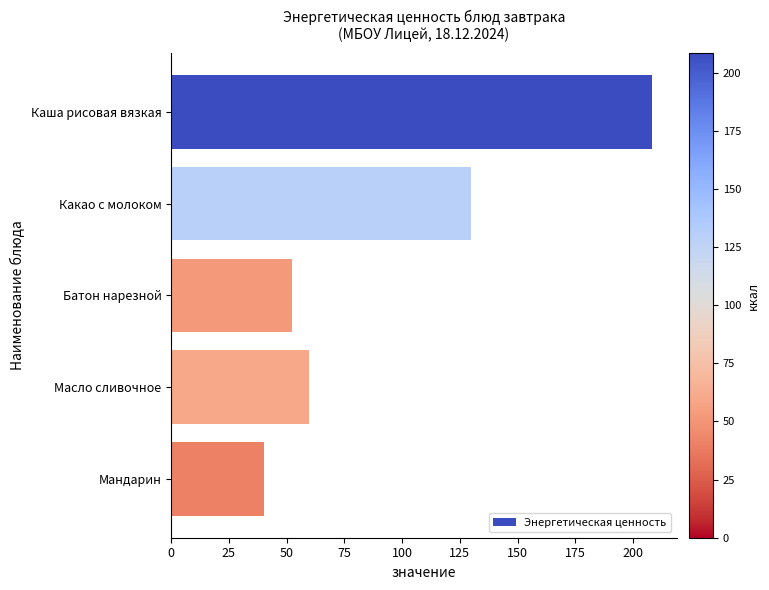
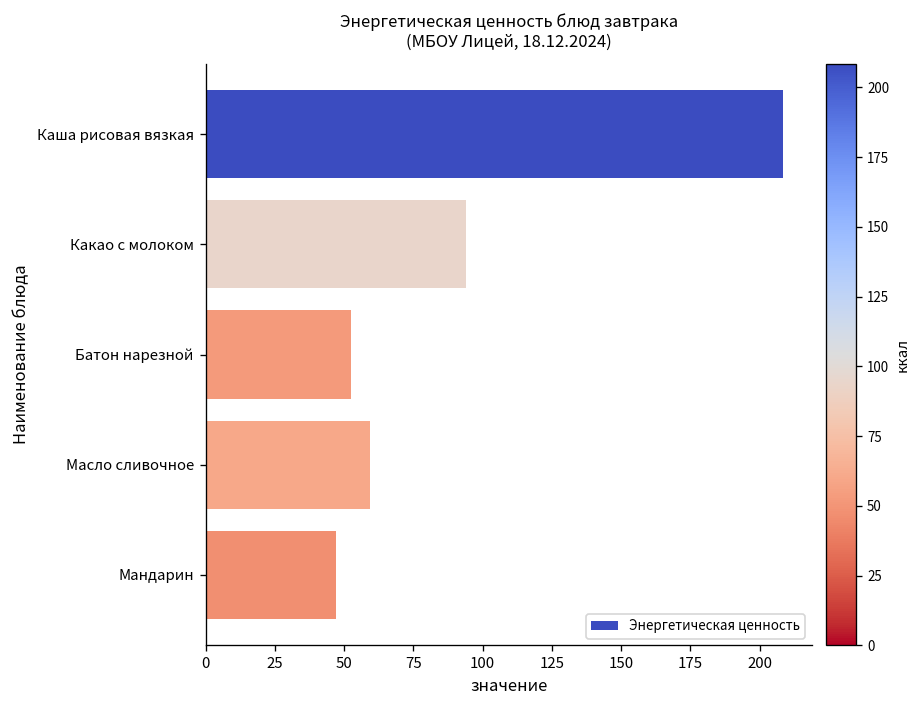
  {
    "Каша рисовая вязкая": 208,
-   "Какао с молоком": 130,
+   "Какао с молоком": 94,
    "Батон нарезной": 52,
    "Масло сливочное": 60,
-   "Мандарин": 40
+   "Мандарин": 47
  }
